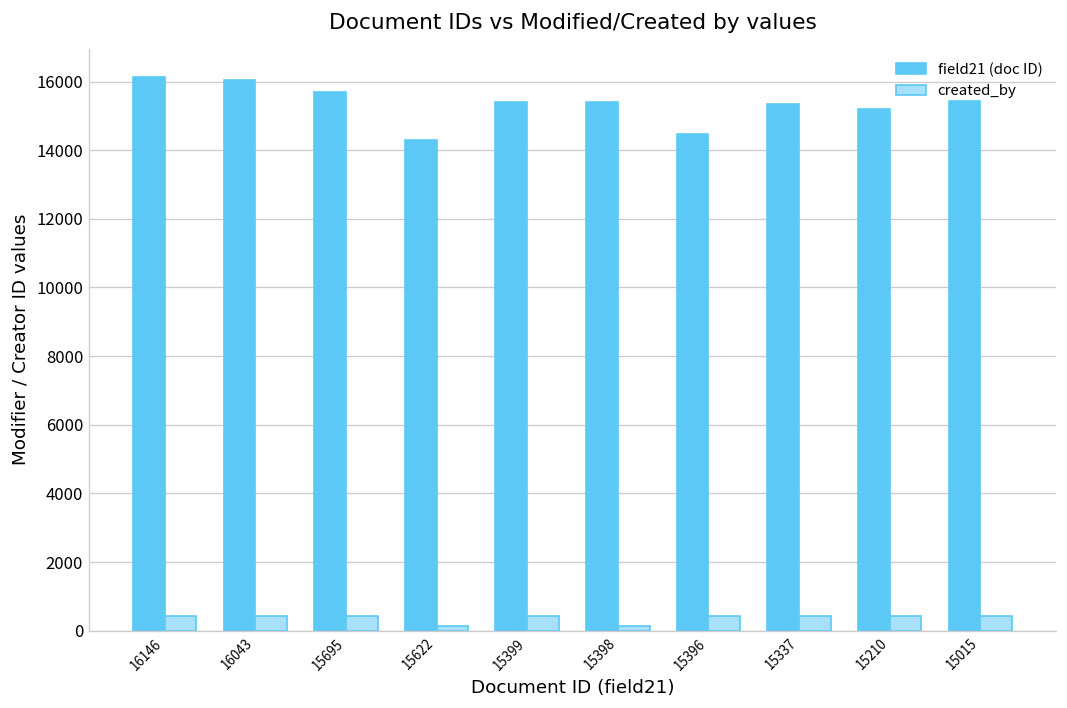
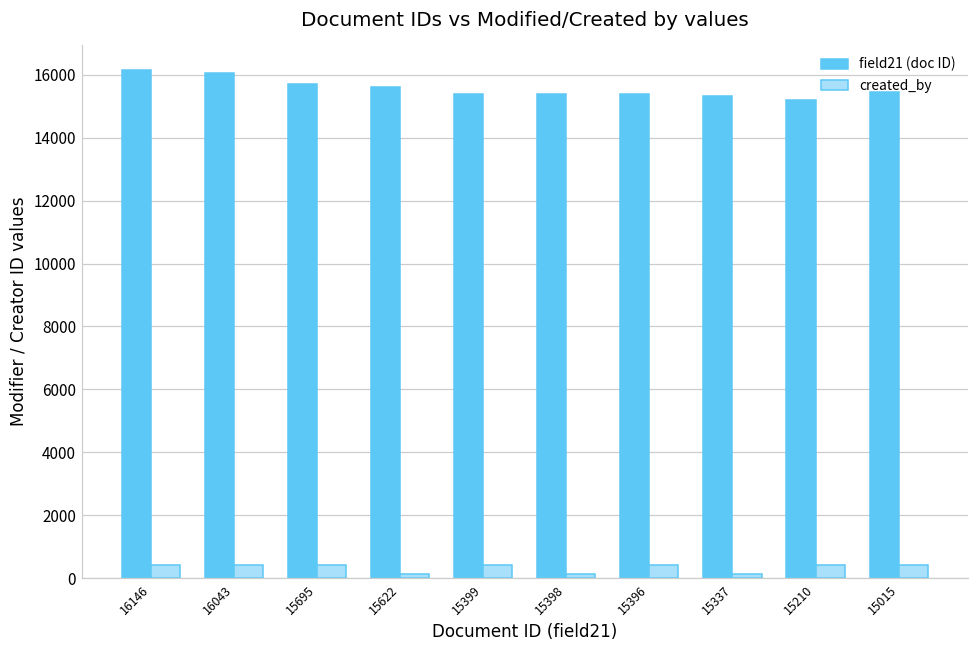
  {
    "field21 (doc ID)": {
      "16146": 16100,
      "16043": 16000,
      "15695": 15700,
-     "15622": 14300,
+     "15622": 15600,
      "15399": 15400,
      "15398": 15400,
-     "15396": 14500,
+     "15396": 15400,
      "15337": 15300,
      "15210": 15200,
      "15015": 15400
    },
    "created_by": {
      "16146": 400,
      "16043": 400,
      "15695": 400,
      "15622": 100,
      "15399": 400,
      "15398": 100,
      "15396": 400,
-     "15337": 400,
+     "15337": 100,
      "15210": 400,
      "15015": 400
    }
  }
